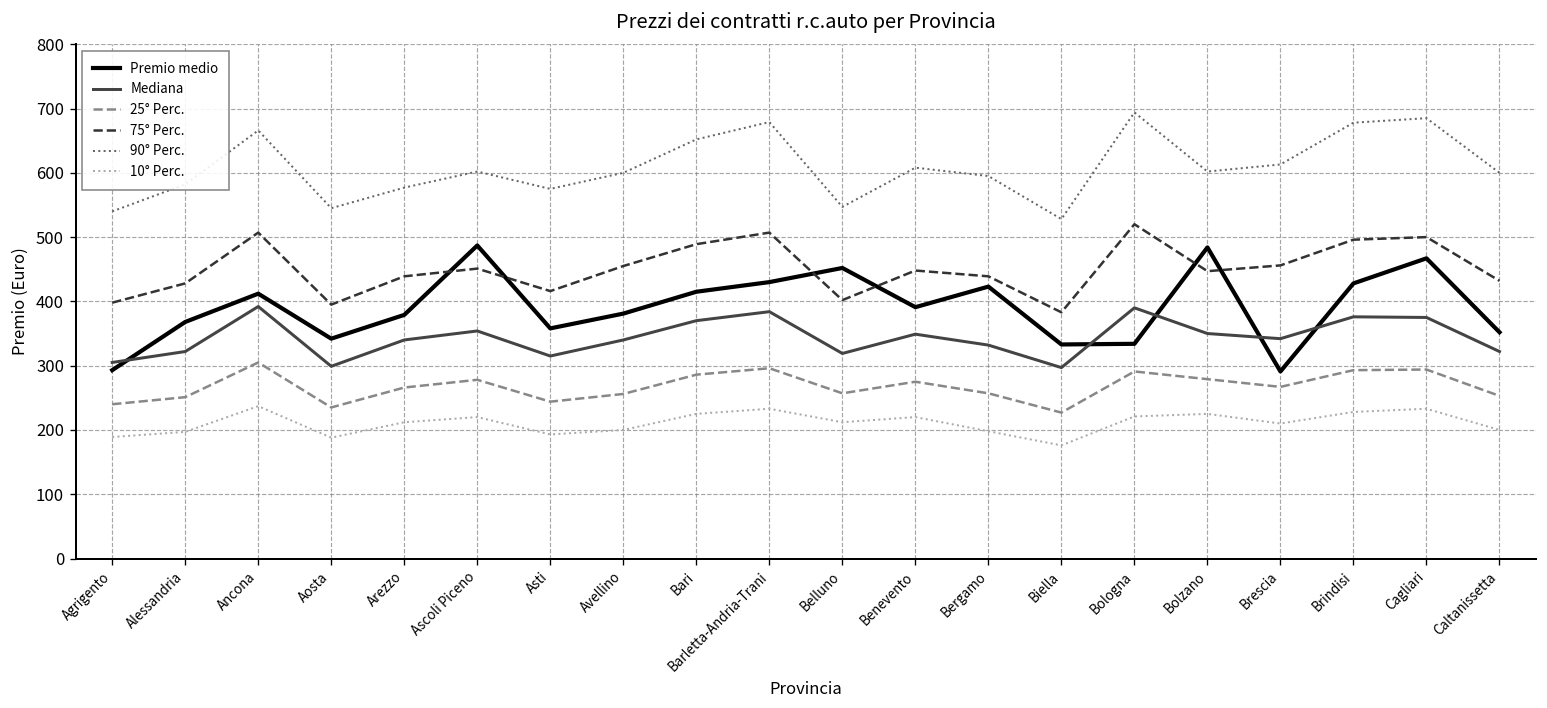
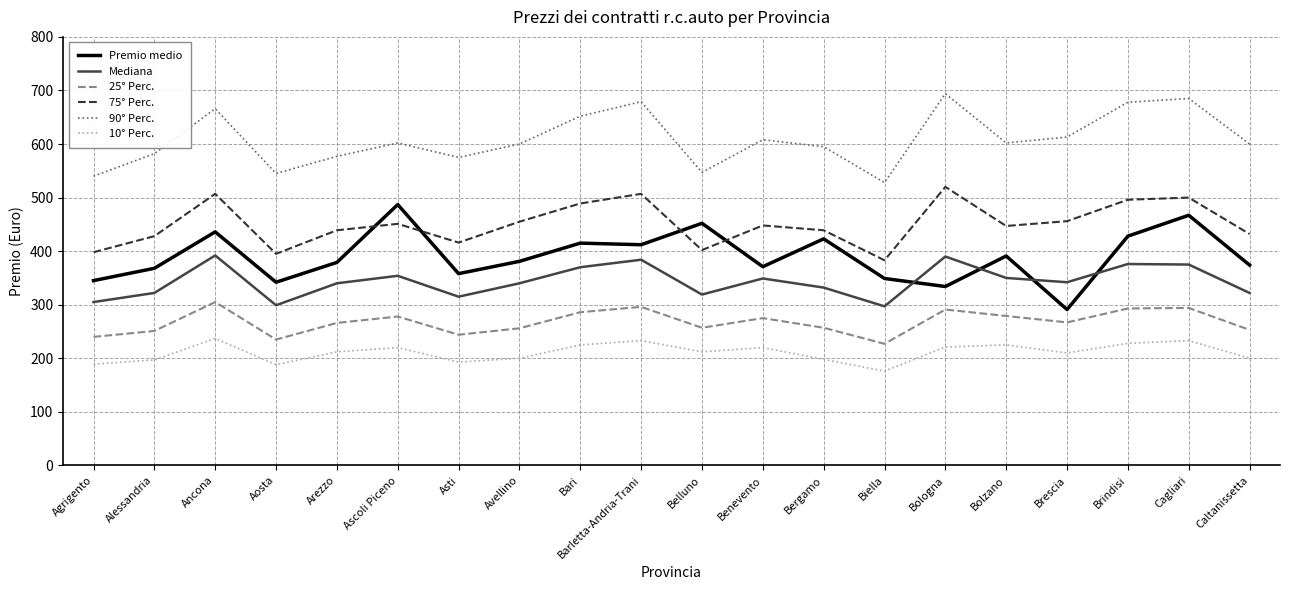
  {
    "Premio medio": {
-     "Agrigento": 290,
+     "Agrigento": 350,
      "Alessandria": 370,
-     "Ancona": 410,
+     "Ancona": 440,
      "Aosta": 340,
      "Arezzo": 380,
      "Ascoli Piceno": 490,
      "Asti": 360,
      "Avellino": 380,
      "Bari": 420,
-     "Barletta-Andria-Trani": 430,
+     "Barletta-Andria-Trani": 410,
      "Belluno": 450,
-     "Benevento": 390,
+     "Benevento": 370,
      "Bergamo": 420,
-     "Biella": 330,
+     "Biella": 350,
      "Bologna": 330,
-     "Bolzano": 480,
+     "Bolzano": 390,
      "Brescia": 290,
      "Brindisi": 430,
      "Cagliari": 470,
-     "Caltanissetta": 350
+     "Caltanissetta": 370
    }
  }
